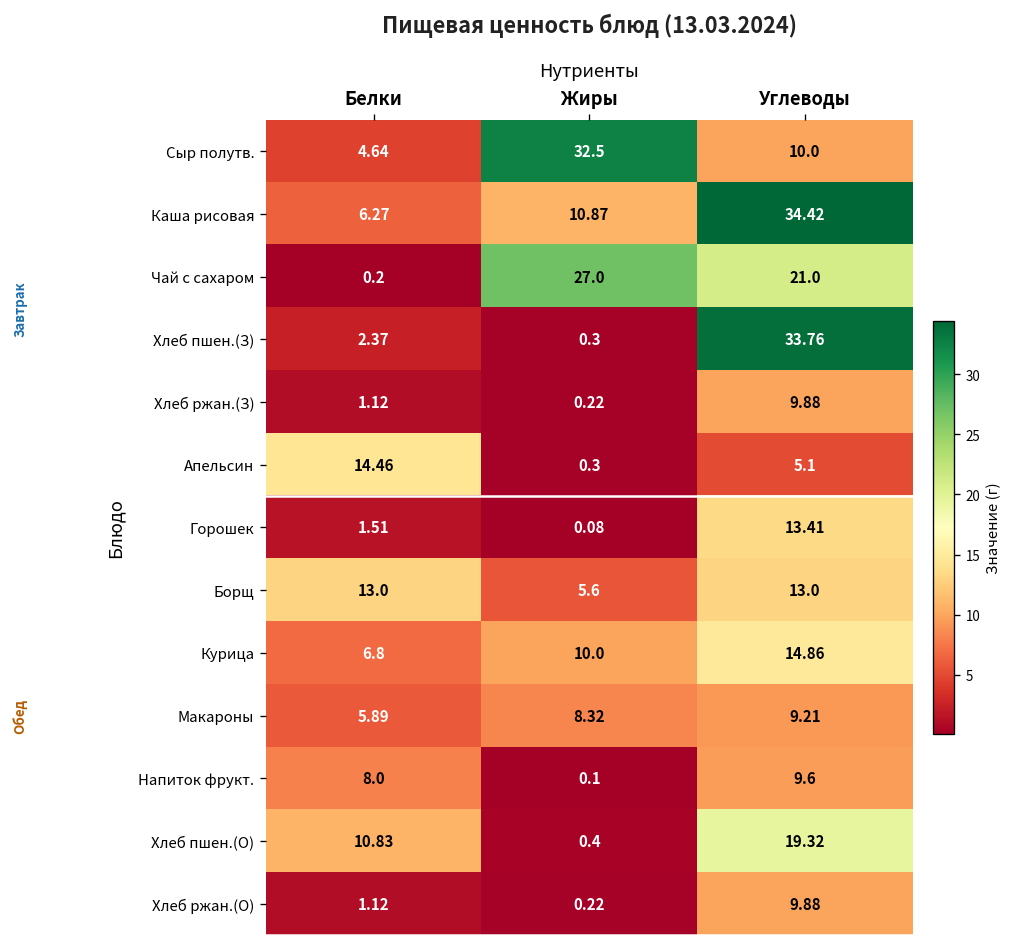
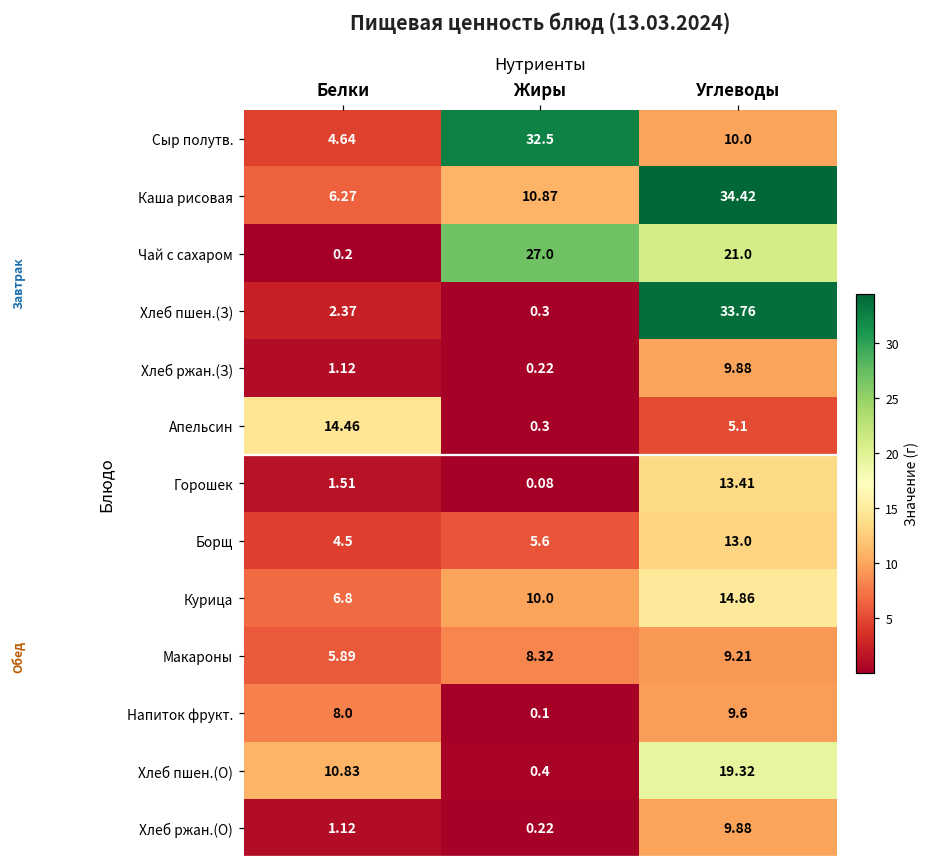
  {
    "Сыр полутв.": {
      "Белки": 4.64,
      "Жиры": 32.5,
      "Углеводы": 10.0
    },
    "Каша рисовая": {
      "Белки": 6.27,
      "Жиры": 10.87,
      "Углеводы": 34.42
    },
    "Чай с сахаром": {
      "Белки": 0.2,
      "Жиры": 27.0,
      "Углеводы": 21.0
    },
    "Хлеб пшен.(З)": {
      "Белки": 2.37,
      "Жиры": 0.3,
      "Углеводы": 33.76
    },
    "Хлеб ржан.(З)": {
      "Белки": 1.12,
      "Жиры": 0.22,
      "Углеводы": 9.88
    },
    "Апельсин": {
      "Белки": 14.46,
      "Жиры": 0.3,
      "Углеводы": 5.1
    },
    "Горошек": {
      "Белки": 1.51,
      "Жиры": 0.08,
      "Углеводы": 13.41
    },
    "Борщ": {
-     "Белки": 13.0,
+     "Белки": 4.5,
      "Жиры": 5.6,
      "Углеводы": 13.0
    },
    "Курица": {
      "Белки": 6.8,
      "Жиры": 10.0,
      "Углеводы": 14.86
    },
    "Макароны": {
      "Белки": 5.89,
      "Жиры": 8.32,
      "Углеводы": 9.21
    },
    "Напиток фрукт.": {
      "Белки": 8.0,
      "Жиры": 0.1,
      "Углеводы": 9.6
    },
    "Хлеб пшен.(О)": {
      "Белки": 10.83,
      "Жиры": 0.4,
      "Углеводы": 19.32
    },
    "Хлеб ржан.(О)": {
      "Белки": 1.12,
      "Жиры": 0.22,
      "Углеводы": 9.88
    }
  }
